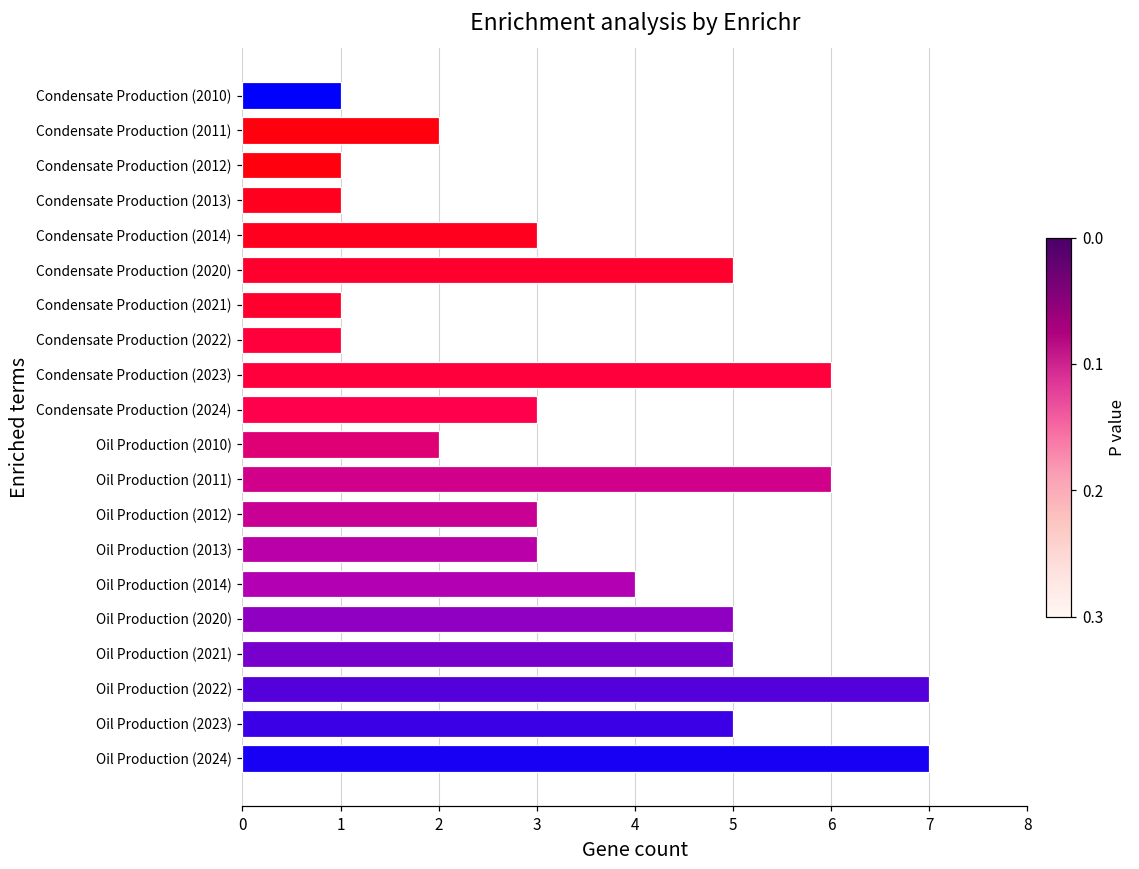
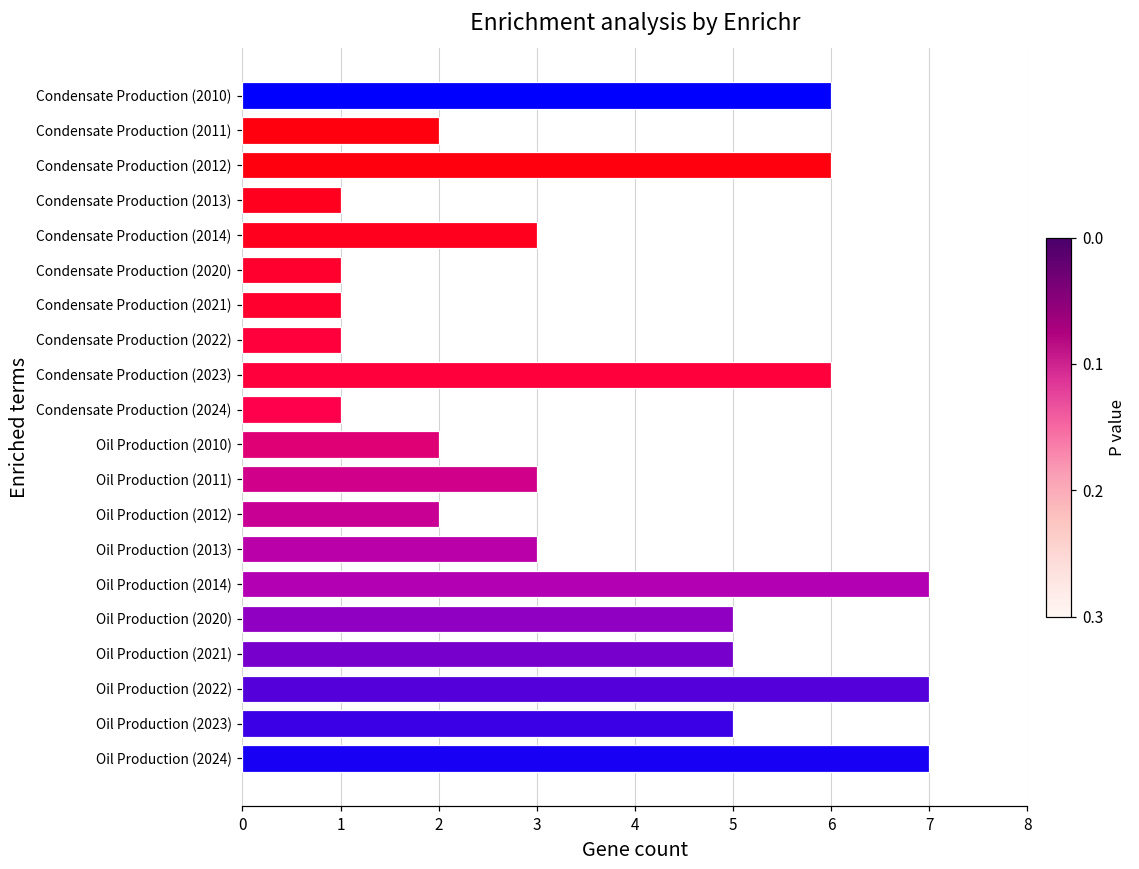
  {
-   "Condensate Production (2010)": 1,
+   "Condensate Production (2010)": 6,
    "Condensate Production (2011)": 2,
-   "Condensate Production (2012)": 1,
+   "Condensate Production (2012)": 6,
    "Condensate Production (2013)": 1,
    "Condensate Production (2014)": 3,
-   "Condensate Production (2020)": 5,
+   "Condensate Production (2020)": 1,
    "Condensate Production (2021)": 1,
    "Condensate Production (2022)": 1,
    "Condensate Production (2023)": 6,
-   "Condensate Production (2024)": 3,
+   "Condensate Production (2024)": 1,
    "Oil Production (2010)": 2,
-   "Oil Production (2011)": 6,
-   "Oil Production (2012)": 3,
+   "Oil Production (2011)": 3,
+   "Oil Production (2012)": 2,
    "Oil Production (2013)": 3,
-   "Oil Production (2014)": 4,
+   "Oil Production (2014)": 7,
    "Oil Production (2020)": 5,
    "Oil Production (2021)": 5,
    "Oil Production (2022)": 7,
    "Oil Production (2023)": 5,
    "Oil Production (2024)": 7
  }
